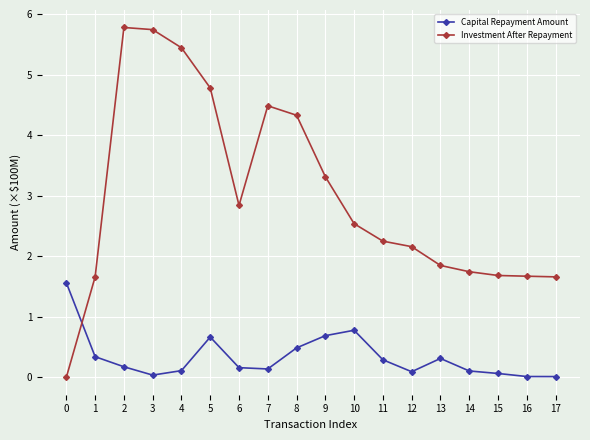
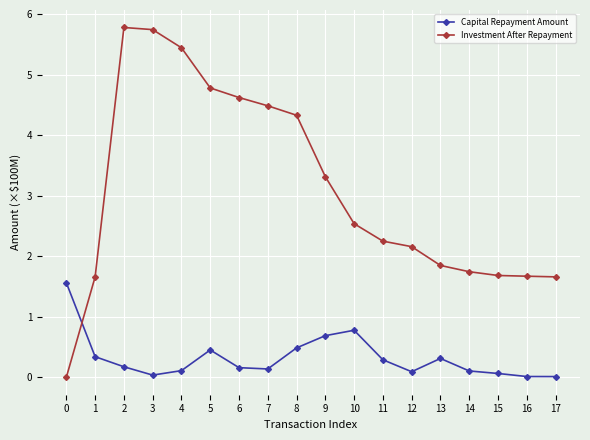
  {
    "Capital Repayment Amount": {
      "0": 1.6,
      "1": 0.3,
      "2": 0.2,
      "3": 0.0,
      "4": 0.1,
-     "5": 0.7,
+     "5": 0.5,
      "6": 0.2,
      "7": 0.1,
      "8": 0.5,
      "9": 0.7,
      "10": 0.8,
      "11": 0.3,
      "12": 0.1,
      "13": 0.3,
      "14": 0.1,
      "15": 0.1,
      "16": 0.0,
      "17": 0.0
    },
    "Investment After Repayment": {
      "0": 0.0,
      "1": 1.7,
      "2": 5.8,
      "3": 5.7,
      "4": 5.4,
      "5": 4.8,
-     "6": 2.8,
+     "6": 4.6,
      "7": 4.5,
      "8": 4.3,
      "9": 3.3,
      "10": 2.5,
      "11": 2.3,
      "12": 2.2,
      "13": 1.8,
      "14": 1.7,
      "15": 1.7,
      "16": 1.7,
      "17": 1.7
    }
  }
